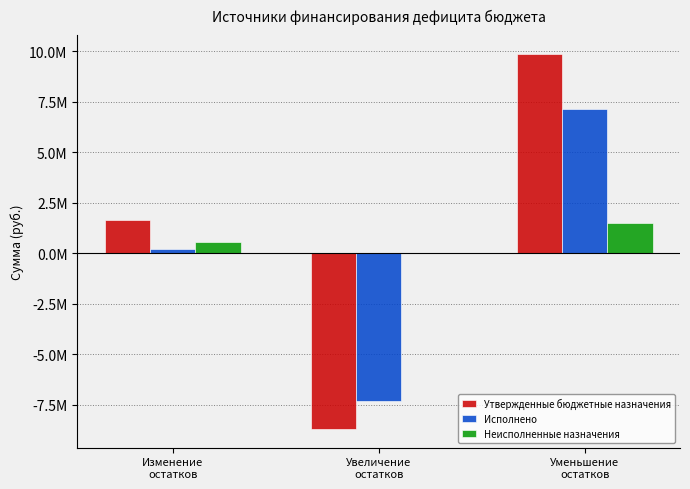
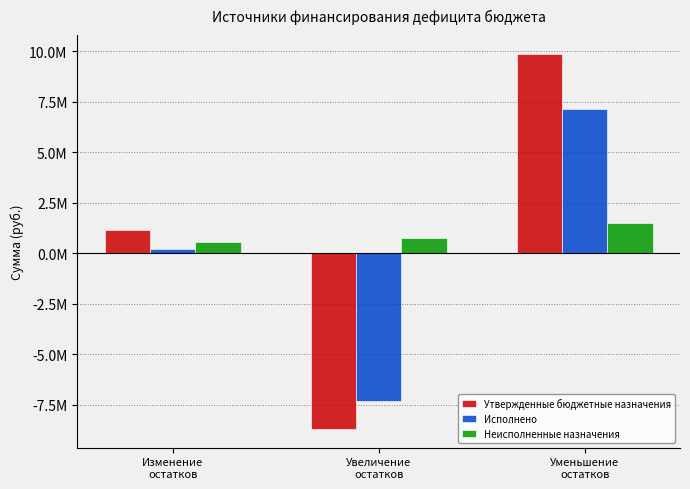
  {
    "Утвержденные бюджетные назначения": {
-     "Изменение остатков": 1700000,
+     "Изменение остатков": 1200000,
      "Увеличение остатков": -8700000,
      "Уменьшение остатков": 9900000
    },
    "Исполнено": {
      "Изменение остатков": 200000,
      "Увеличение остатков": -7300000,
      "Уменьшение остатков": 7200000
    },
    "Неисполненные назначения": {
      "Изменение остатков": 600000,
-     "Увеличение остатков": 0,
+     "Увеличение остатков": 800000,
      "Уменьшение остатков": 1500000
    }
  }
